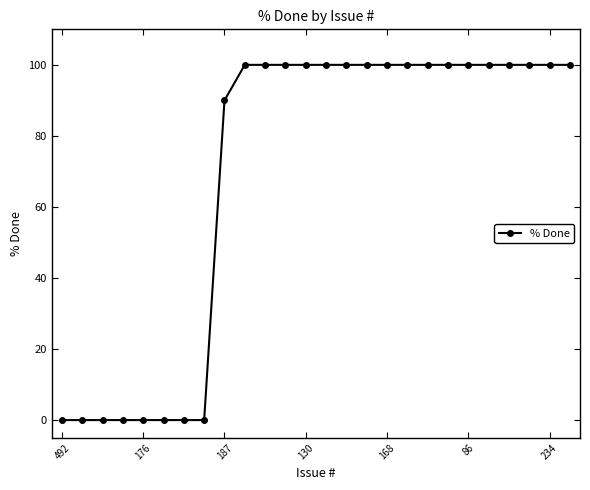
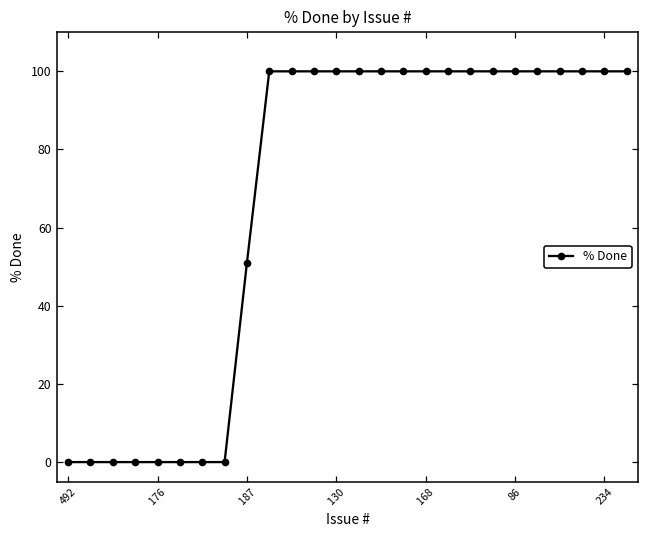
  {
    "492": 0,
    "176": 0,
-   "187": 90,
+   "187": 51,
    "130": 100,
    "168": 100,
    "86": 100,
    "234": 100
  }
